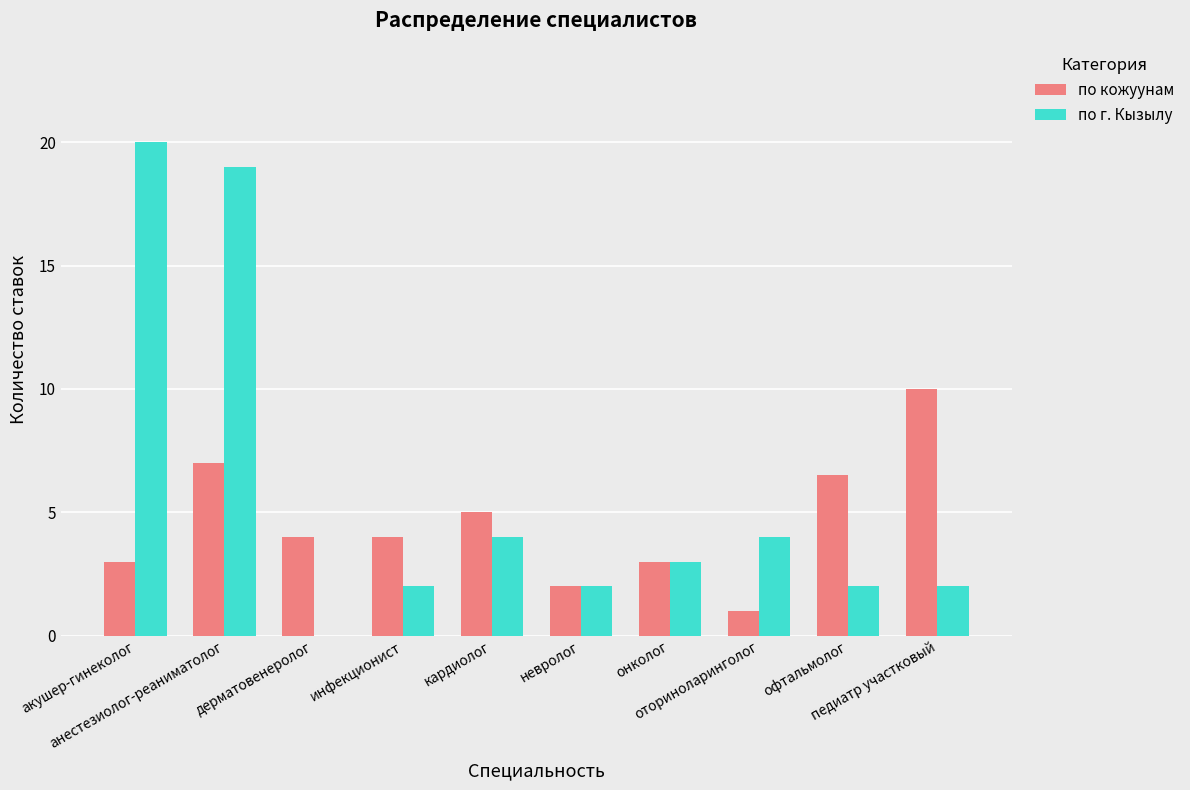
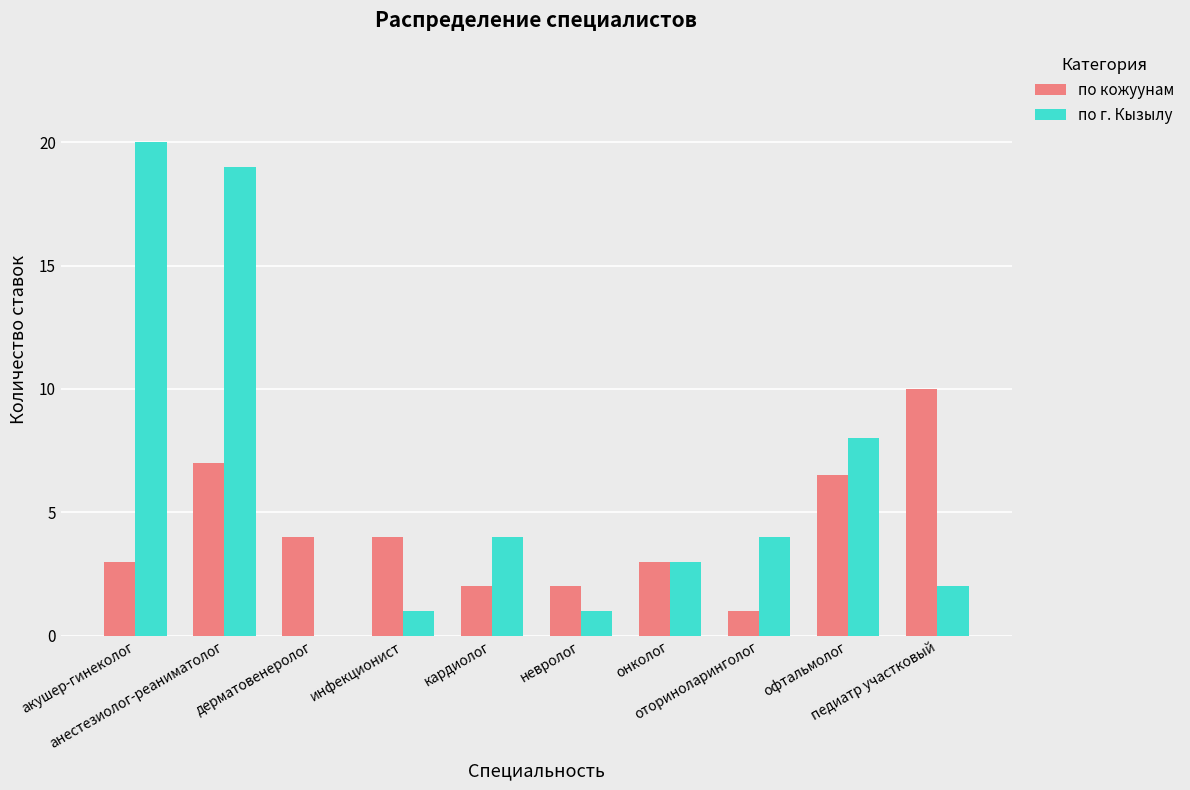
  {
    "по кожуунам": {
      "акушер-гинеколог": 3,
      "анестезиолог-реаниматолог": 7,
      "дерматовенеролог": 4,
      "инфекционист": 4,
-     "кардиолог": 5,
+     "кардиолог": 2,
      "невролог": 2,
      "онколог": 3,
      "оториноларинголог": 1,
      "офтальмолог": 6.5,
      "педиатр участковый": 10
    },
    "по г. Кызылу": {
      "акушер-гинеколог": 20,
      "анестезиолог-реаниматолог": 19,
      "дерматовенеролог": 0,
-     "инфекционист": 2,
+     "инфекционист": 1,
      "кардиолог": 4,
-     "невролог": 2,
+     "невролог": 1,
      "онколог": 3,
      "оториноларинголог": 4,
-     "офтальмолог": 2,
+     "офтальмолог": 8,
      "педиатр участковый": 2
    }
  }
